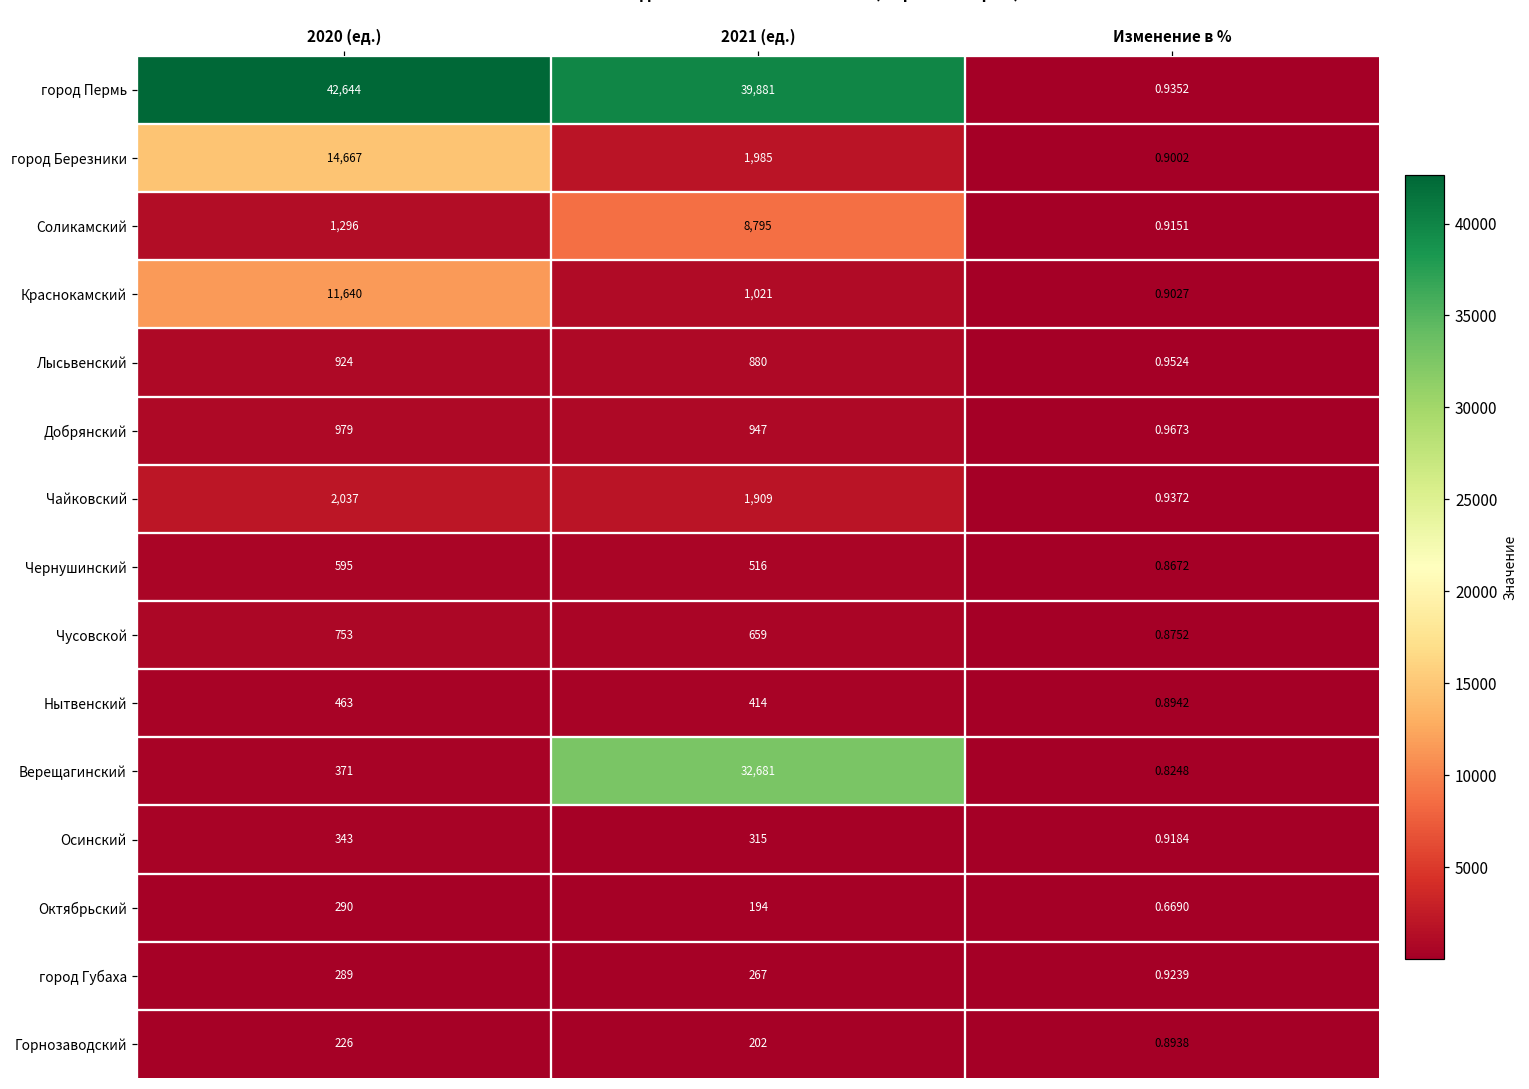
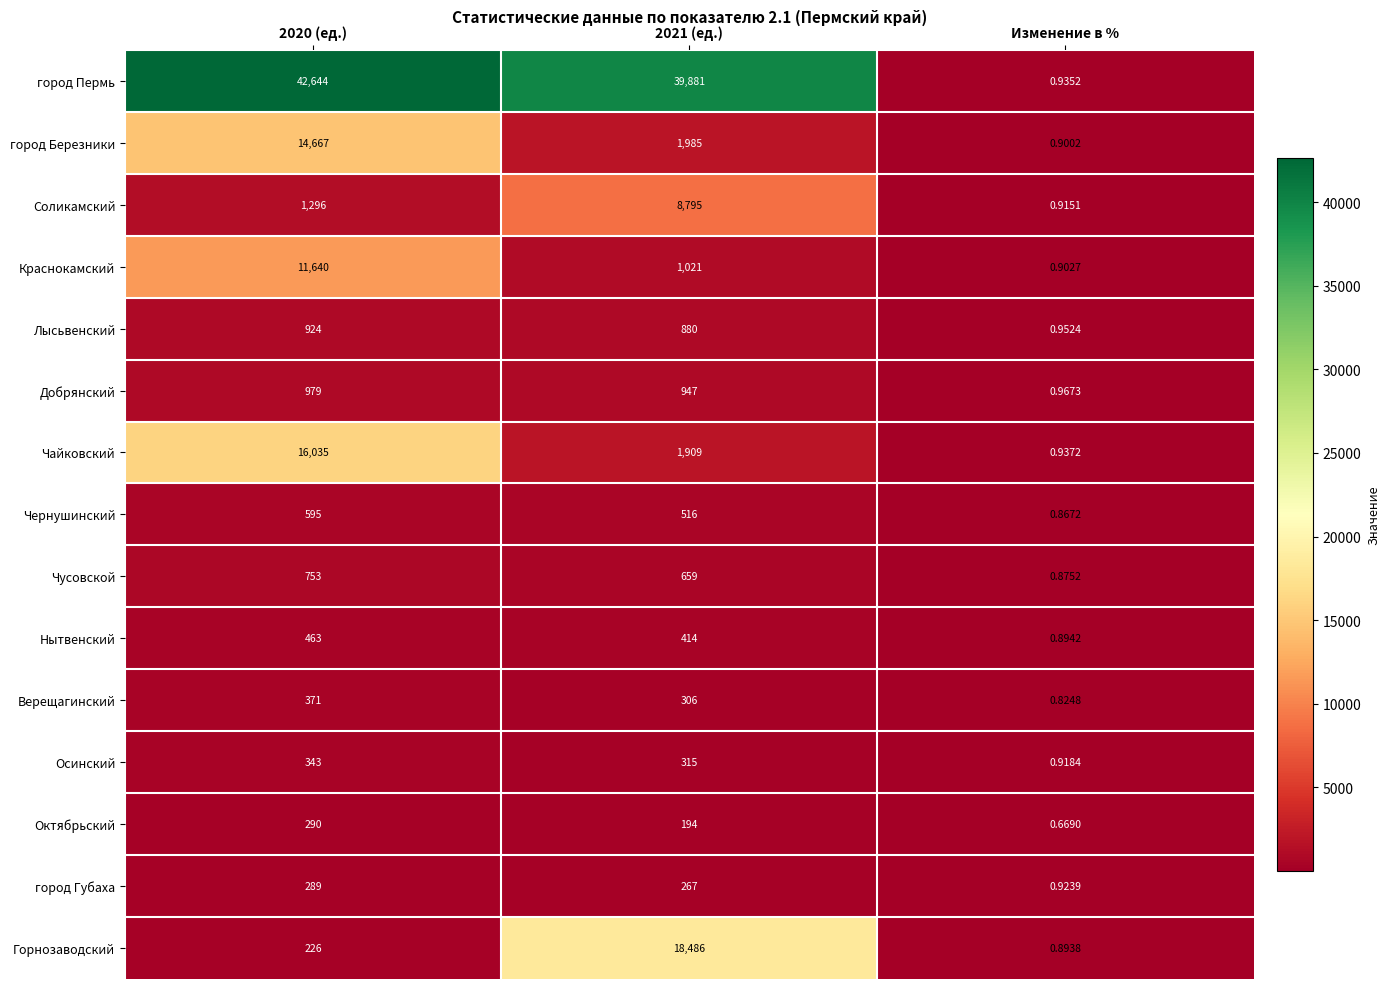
  {
    "город Пермь": {
      "2020 (ед.)": "42,644",
      "2021 (ед.)": "39,881",
      "Изменение в %": "0.9352"
    },
    "город Березники": {
      "2020 (ед.)": "14,667",
      "2021 (ед.)": "1,985",
      "Изменение в %": "0.9002"
    },
    "Соликамский": {
      "2020 (ед.)": "1,296",
      "2021 (ед.)": "8,795",
      "Изменение в %": "0.9151"
    },
    "Краснокамский": {
      "2020 (ед.)": "11,640",
      "2021 (ед.)": "1,021",
      "Изменение в %": "0.9027"
    },
    "Лысьвенский": {
      "2020 (ед.)": "924",
      "2021 (ед.)": "880",
      "Изменение в %": "0.9524"
    },
    "Добрянский": {
      "2020 (ед.)": "979",
      "2021 (ед.)": "947",
      "Изменение в %": "0.9673"
    },
    "Чайковский": {
-     "2020 (ед.)": "2,037",
+     "2020 (ед.)": "16,035",
      "2021 (ед.)": "1,909",
      "Изменение в %": "0.9372"
    },
    "Чернушинский": {
      "2020 (ед.)": "595",
      "2021 (ед.)": "516",
      "Изменение в %": "0.8672"
    },
    "Чусовской": {
      "2020 (ед.)": "753",
      "2021 (ед.)": "659",
      "Изменение в %": "0.8752"
    },
    "Нытвенский": {
      "2020 (ед.)": "463",
      "2021 (ед.)": "414",
      "Изменение в %": "0.8942"
    },
    "Верещагинский": {
      "2020 (ед.)": "371",
-     "2021 (ед.)": "32,681",
+     "2021 (ед.)": "306",
      "Изменение в %": "0.8248"
    },
    "Осинский": {
      "2020 (ед.)": "343",
      "2021 (ед.)": "315",
      "Изменение в %": "0.9184"
    },
    "Октябрьский": {
      "2020 (ед.)": "290",
      "2021 (ед.)": "194",
      "Изменение в %": "0.6690"
    },
    "город Губаха": {
      "2020 (ед.)": "289",
      "2021 (ед.)": "267",
      "Изменение в %": "0.9239"
    },
    "Горнозаводский": {
      "2020 (ед.)": "226",
-     "2021 (ед.)": "202",
+     "2021 (ед.)": "18,486",
      "Изменение в %": "0.8938"
    }
  }
